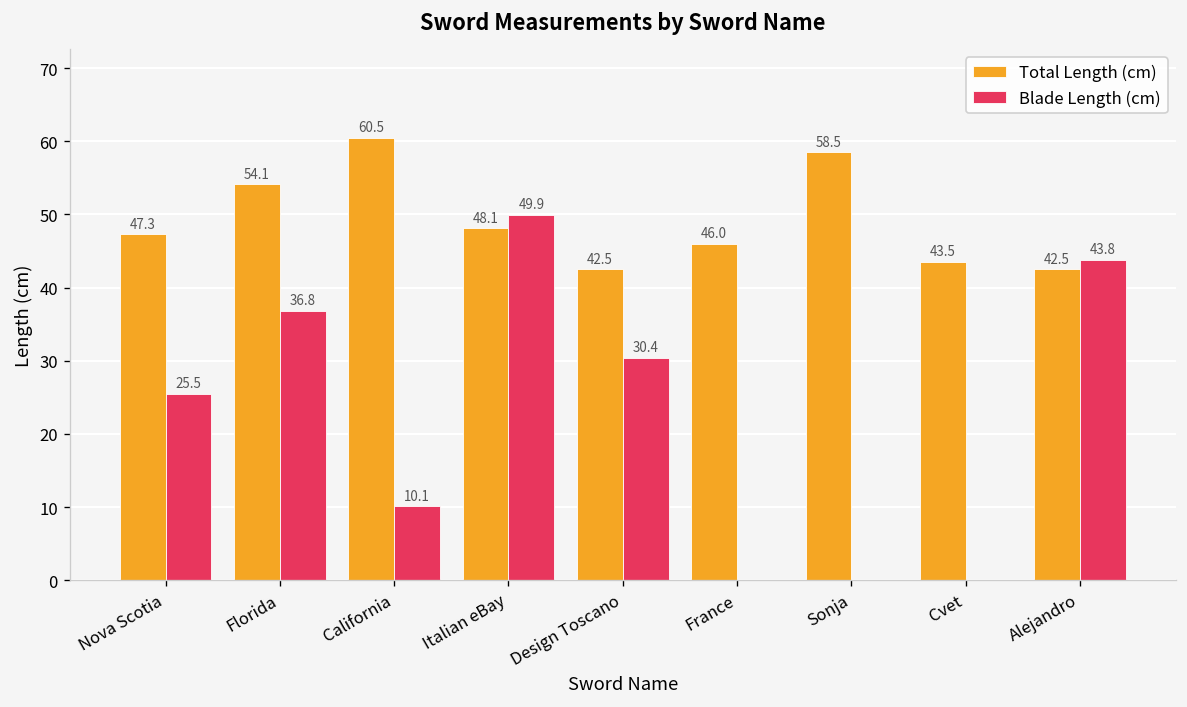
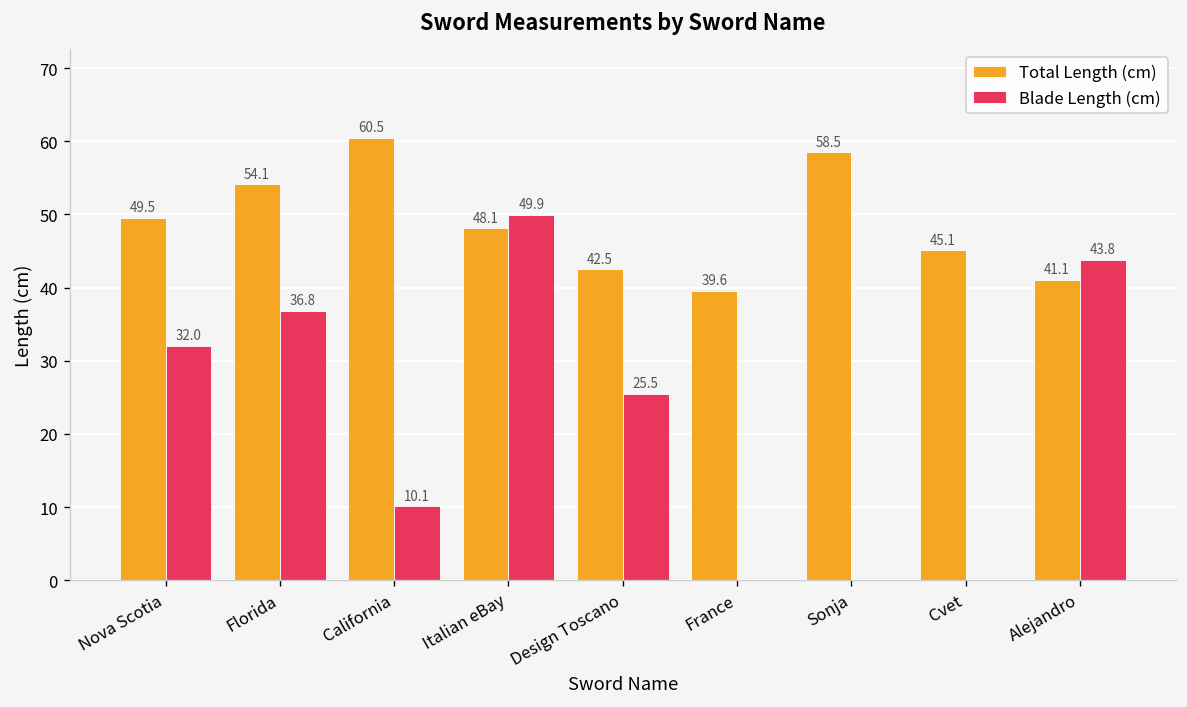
  {
    "Total Length (cm)": {
-     "Nova Scotia": 47.3,
+     "Nova Scotia": 49.5,
      "Florida": 54.1,
      "California": 60.5,
      "Italian eBay": 48.1,
      "Design Toscano": 42.5,
-     "France": 46.0,
+     "France": 39.6,
      "Sonja": 58.5,
-     "Cvet": 43.5,
-     "Alejandro": 42.5
+     "Cvet": 45.1,
+     "Alejandro": 41.1
    },
    "Blade Length (cm)": {
-     "Nova Scotia": 25.5,
+     "Nova Scotia": 32.0,
      "Florida": 36.8,
      "California": 10.1,
      "Italian eBay": 49.9,
-     "Design Toscano": 30.4,
+     "Design Toscano": 25.5,
      "Alejandro": 43.8
    }
  }
